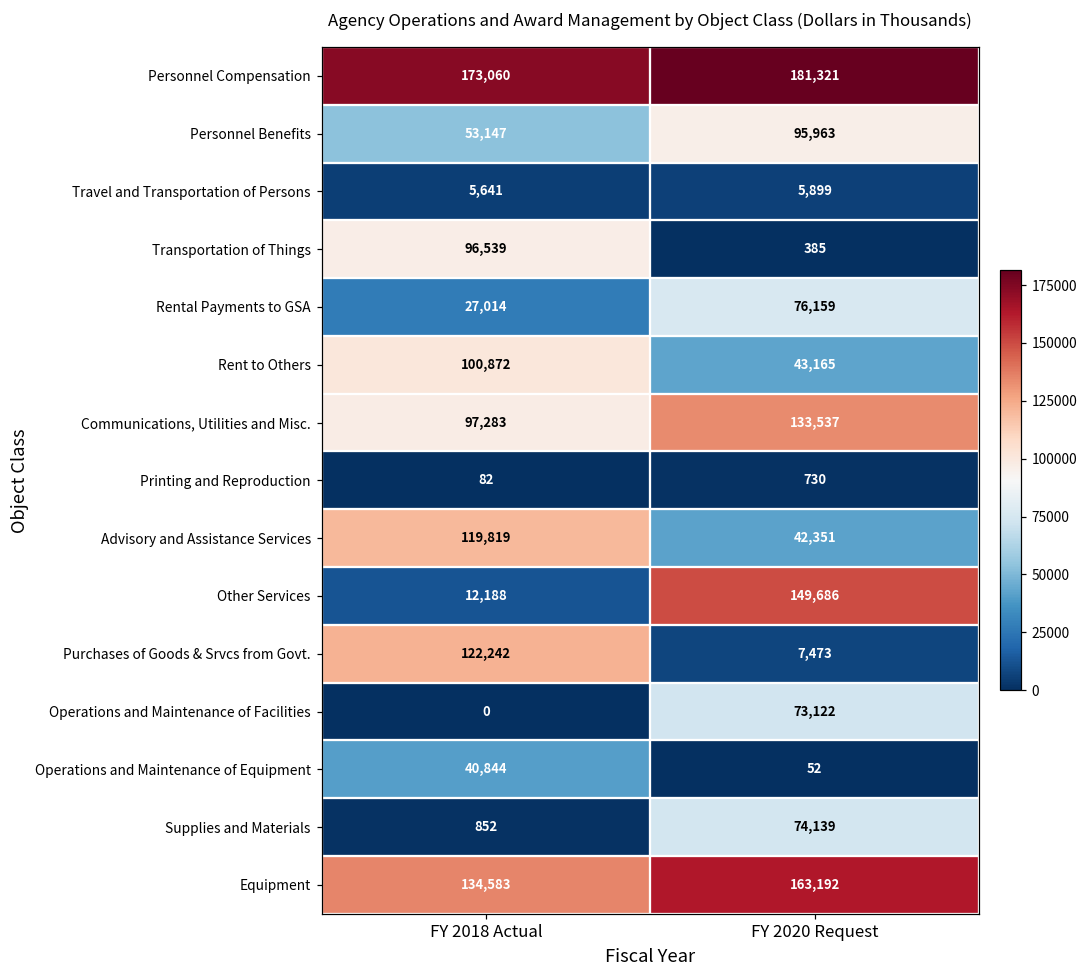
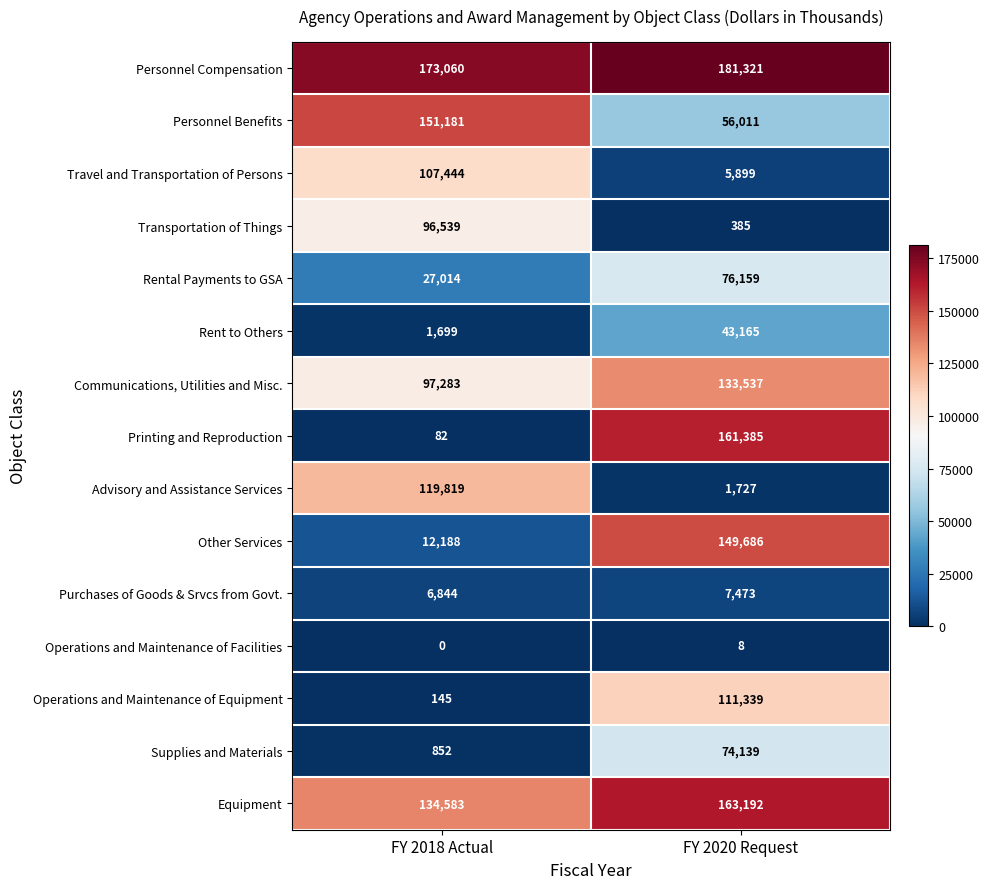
  {
    "Personnel Compensation": {
      "FY 2018 Actual": "173,060",
      "FY 2020 Request": "181,321"
    },
    "Personnel Benefits": {
-     "FY 2018 Actual": "53,147",
-     "FY 2020 Request": "95,963"
+     "FY 2018 Actual": "151,181",
+     "FY 2020 Request": "56,011"
    },
    "Travel and Transportation of Persons": {
-     "FY 2018 Actual": "5,641",
+     "FY 2018 Actual": "107,444",
      "FY 2020 Request": "5,899"
    },
    "Transportation of Things": {
      "FY 2018 Actual": "96,539",
      "FY 2020 Request": "385"
    },
    "Rental Payments to GSA": {
      "FY 2018 Actual": "27,014",
      "FY 2020 Request": "76,159"
    },
    "Rent to Others": {
-     "FY 2018 Actual": "100,872",
+     "FY 2018 Actual": "1,699",
      "FY 2020 Request": "43,165"
    },
    "Communications, Utilities and Misc.": {
      "FY 2018 Actual": "97,283",
      "FY 2020 Request": "133,537"
    },
    "Printing and Reproduction": {
      "FY 2018 Actual": "82",
-     "FY 2020 Request": "730"
+     "FY 2020 Request": "161,385"
    },
    "Advisory and Assistance Services": {
      "FY 2018 Actual": "119,819",
-     "FY 2020 Request": "42,351"
+     "FY 2020 Request": "1,727"
    },
    "Other Services": {
      "FY 2018 Actual": "12,188",
      "FY 2020 Request": "149,686"
    },
    "Purchases of Goods & Srvcs from Govt.": {
-     "FY 2018 Actual": "122,242",
+     "FY 2018 Actual": "6,844",
      "FY 2020 Request": "7,473"
    },
    "Operations and Maintenance of Facilities": {
      "FY 2018 Actual": "0",
-     "FY 2020 Request": "73,122"
+     "FY 2020 Request": "8"
    },
    "Operations and Maintenance of Equipment": {
-     "FY 2018 Actual": "40,844",
-     "FY 2020 Request": "52"
+     "FY 2018 Actual": "145",
+     "FY 2020 Request": "111,339"
    },
    "Supplies and Materials": {
      "FY 2018 Actual": "852",
      "FY 2020 Request": "74,139"
    },
    "Equipment": {
      "FY 2018 Actual": "134,583",
      "FY 2020 Request": "163,192"
    }
  }
